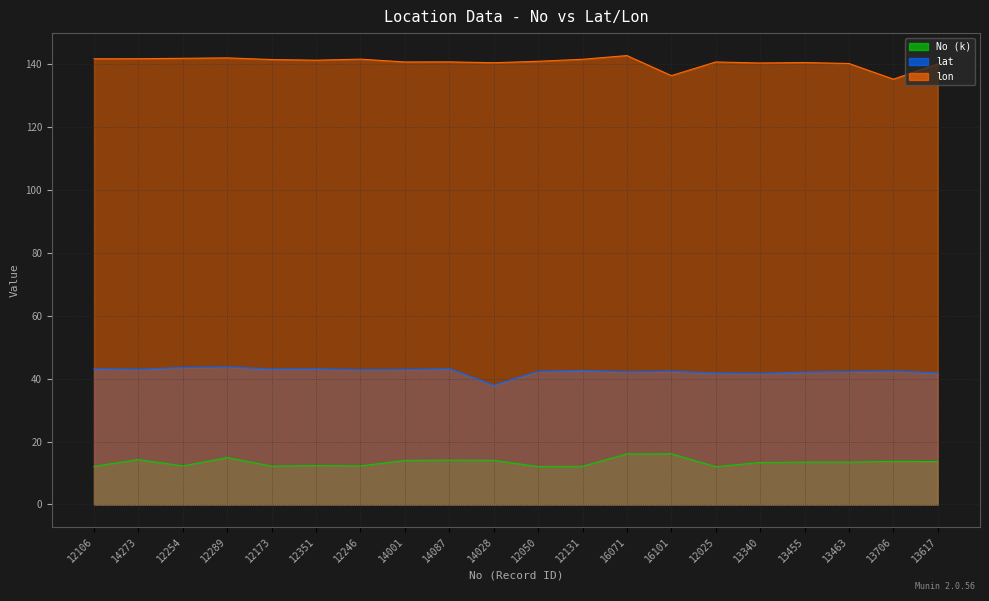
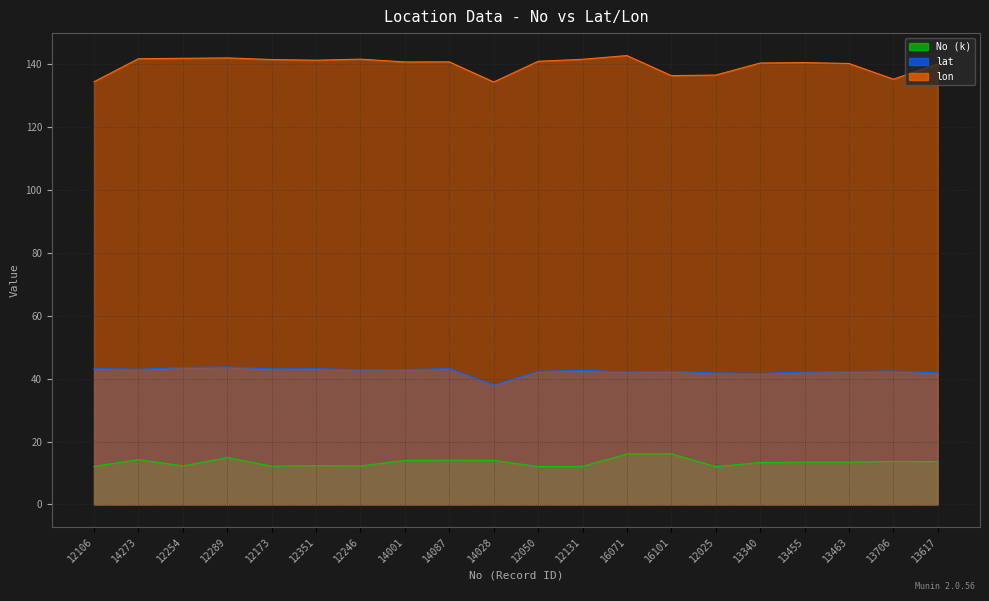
  {
    "No (k)": {
      "12106": 12,
      "14273": 14,
      "12254": 12,
      "12289": 15,
      "12173": 12,
      "12351": 12,
      "12246": 12,
      "14001": 14,
      "14087": 14,
      "14028": 14,
      "12050": 12,
      "12131": 12,
      "16071": 16,
      "16101": 16,
      "12025": 12,
      "13340": 13,
      "13455": 13,
      "13463": 13,
      "13706": 14,
      "13617": 14
    },
    "lat": {
      "12106": 43,
      "14273": 43,
      "12254": 44,
      "12289": 44,
      "12173": 43,
      "12351": 43,
      "12246": 43,
      "14001": 43,
      "14087": 43,
      "14028": 38,
      "12050": 42,
      "12131": 43,
      "16071": 42,
      "16101": 42,
      "12025": 42,
      "13340": 42,
      "13455": 42,
      "13463": 42,
      "13706": 42,
      "13617": 42
    },
    "lon": {
-     "12106": 142,
+     "12106": 134,
      "14273": 142,
      "12254": 142,
      "12289": 142,
      "12173": 142,
      "12351": 141,
      "12246": 142,
      "14001": 141,
      "14087": 141,
-     "14028": 141,
+     "14028": 134,
      "12050": 141,
      "12131": 142,
      "16071": 143,
      "16101": 136,
-     "12025": 141,
+     "12025": 137,
      "13340": 140,
      "13455": 141,
      "13463": 140,
      "13706": 135
    }
  }
